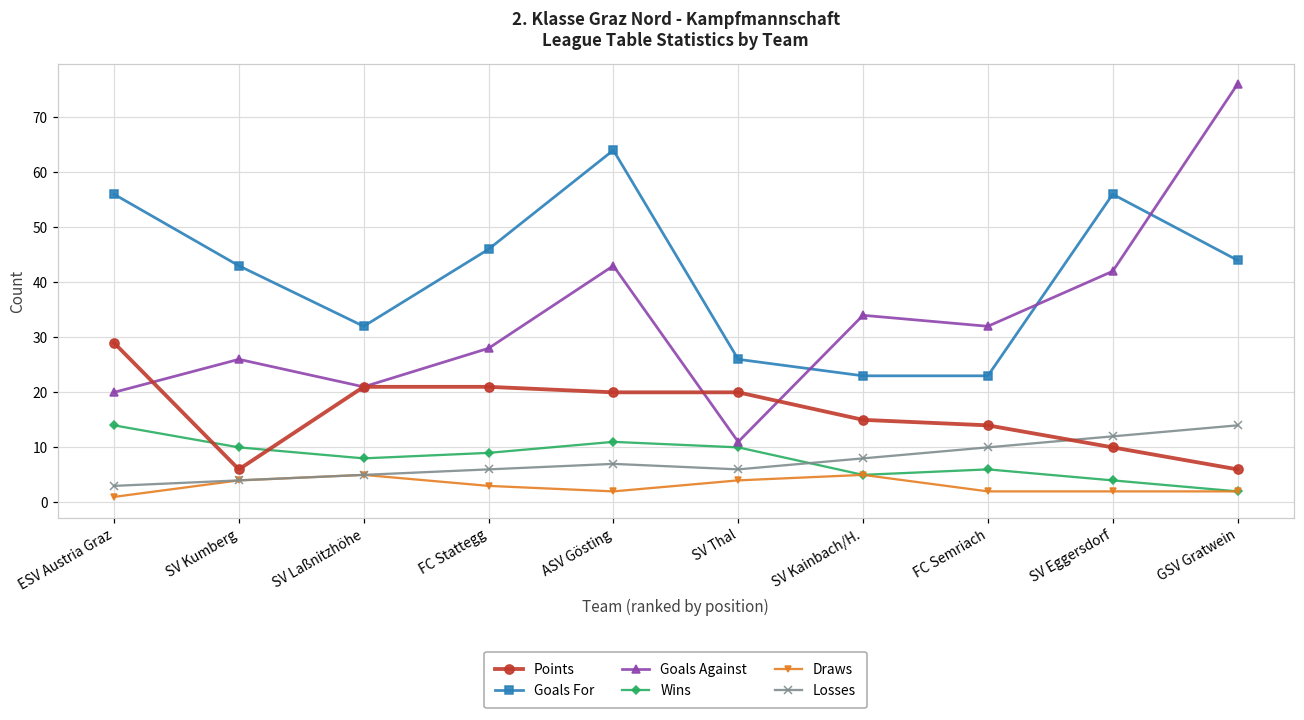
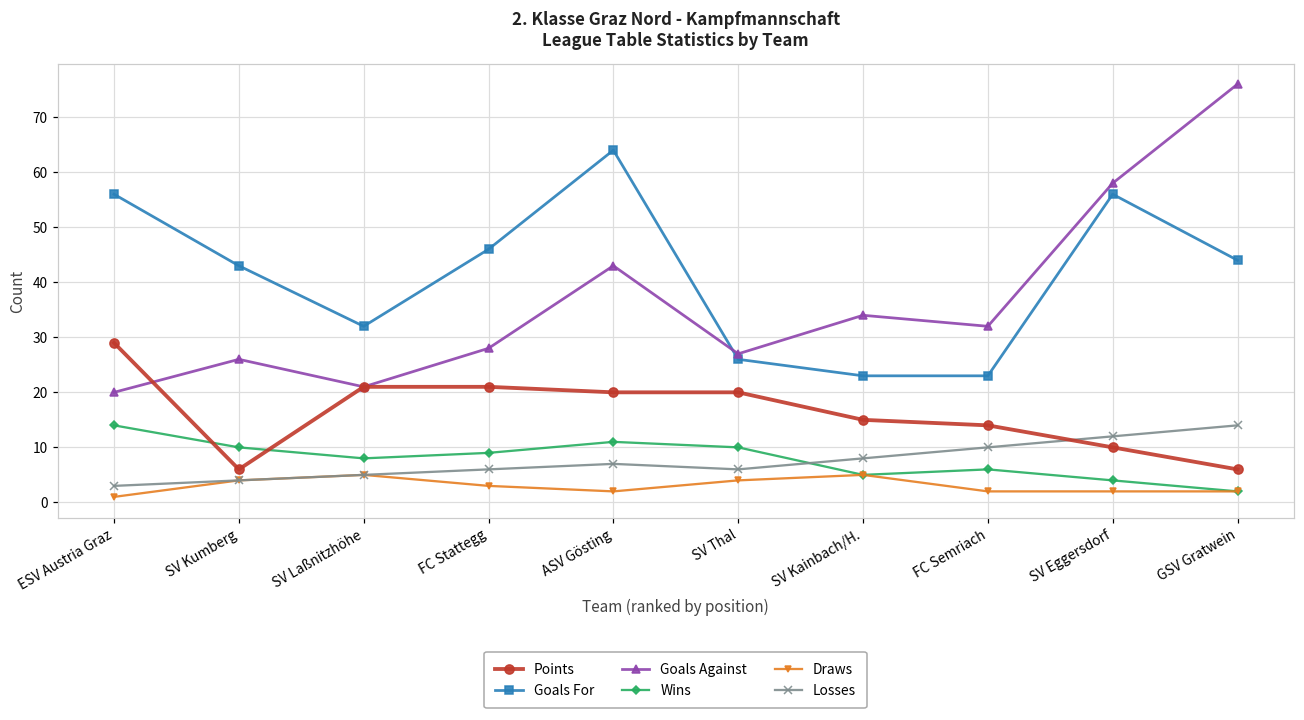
  {
    "Points": {
      "ESV Austria Graz": 29,
      "SV Kumberg": 6,
      "FC Stattegg": 21,
      "ASV Gösting": 20,
      "SV Thal": 20,
      "SV Kainbach/H.": 15,
      "FC Semriach": 14,
      "SV Eggersdorf": 10,
      "GSV Gratwein": 6
    },
    "Goals For": {
      "ESV Austria Graz": 56,
      "SV Kumberg": 43,
      "SV Laßnitzhöhe": 32,
      "FC Stattegg": 46,
      "ASV Gösting": 64,
      "SV Thal": 26,
      "SV Kainbach/H.": 23,
      "FC Semriach": 23,
      "SV Eggersdorf": 56,
      "GSV Gratwein": 44
    },
    "Goals Against": {
      "ESV Austria Graz": 20,
      "SV Kumberg": 26,
      "FC Stattegg": 28,
      "ASV Gösting": 43,
-     "SV Thal": 11,
+     "SV Thal": 27,
      "SV Kainbach/H.": 34,
      "FC Semriach": 32,
-     "SV Eggersdorf": 42,
+     "SV Eggersdorf": 58,
      "GSV Gratwein": 76
    },
    "Wins": {
      "ESV Austria Graz": 14,
      "SV Kumberg": 10,
      "SV Laßnitzhöhe": 8,
      "FC Stattegg": 9,
      "ASV Gösting": 11,
      "SV Thal": 10,
      "FC Semriach": 6,
      "SV Eggersdorf": 4
    },
    "Draws": {
      "ESV Austria Graz": 1,
      "FC Stattegg": 3,
      "ASV Gösting": 2,
      "SV Thal": 4,
      "FC Semriach": 2,
      "SV Eggersdorf": 2
    },
    "Losses": {
      "ESV Austria Graz": 3,
      "FC Stattegg": 6,
      "ASV Gösting": 7,
      "SV Thal": 6,
      "SV Kainbach/H.": 8,
      "FC Semriach": 10,
      "SV Eggersdorf": 12,
      "GSV Gratwein": 14
    }
  }
